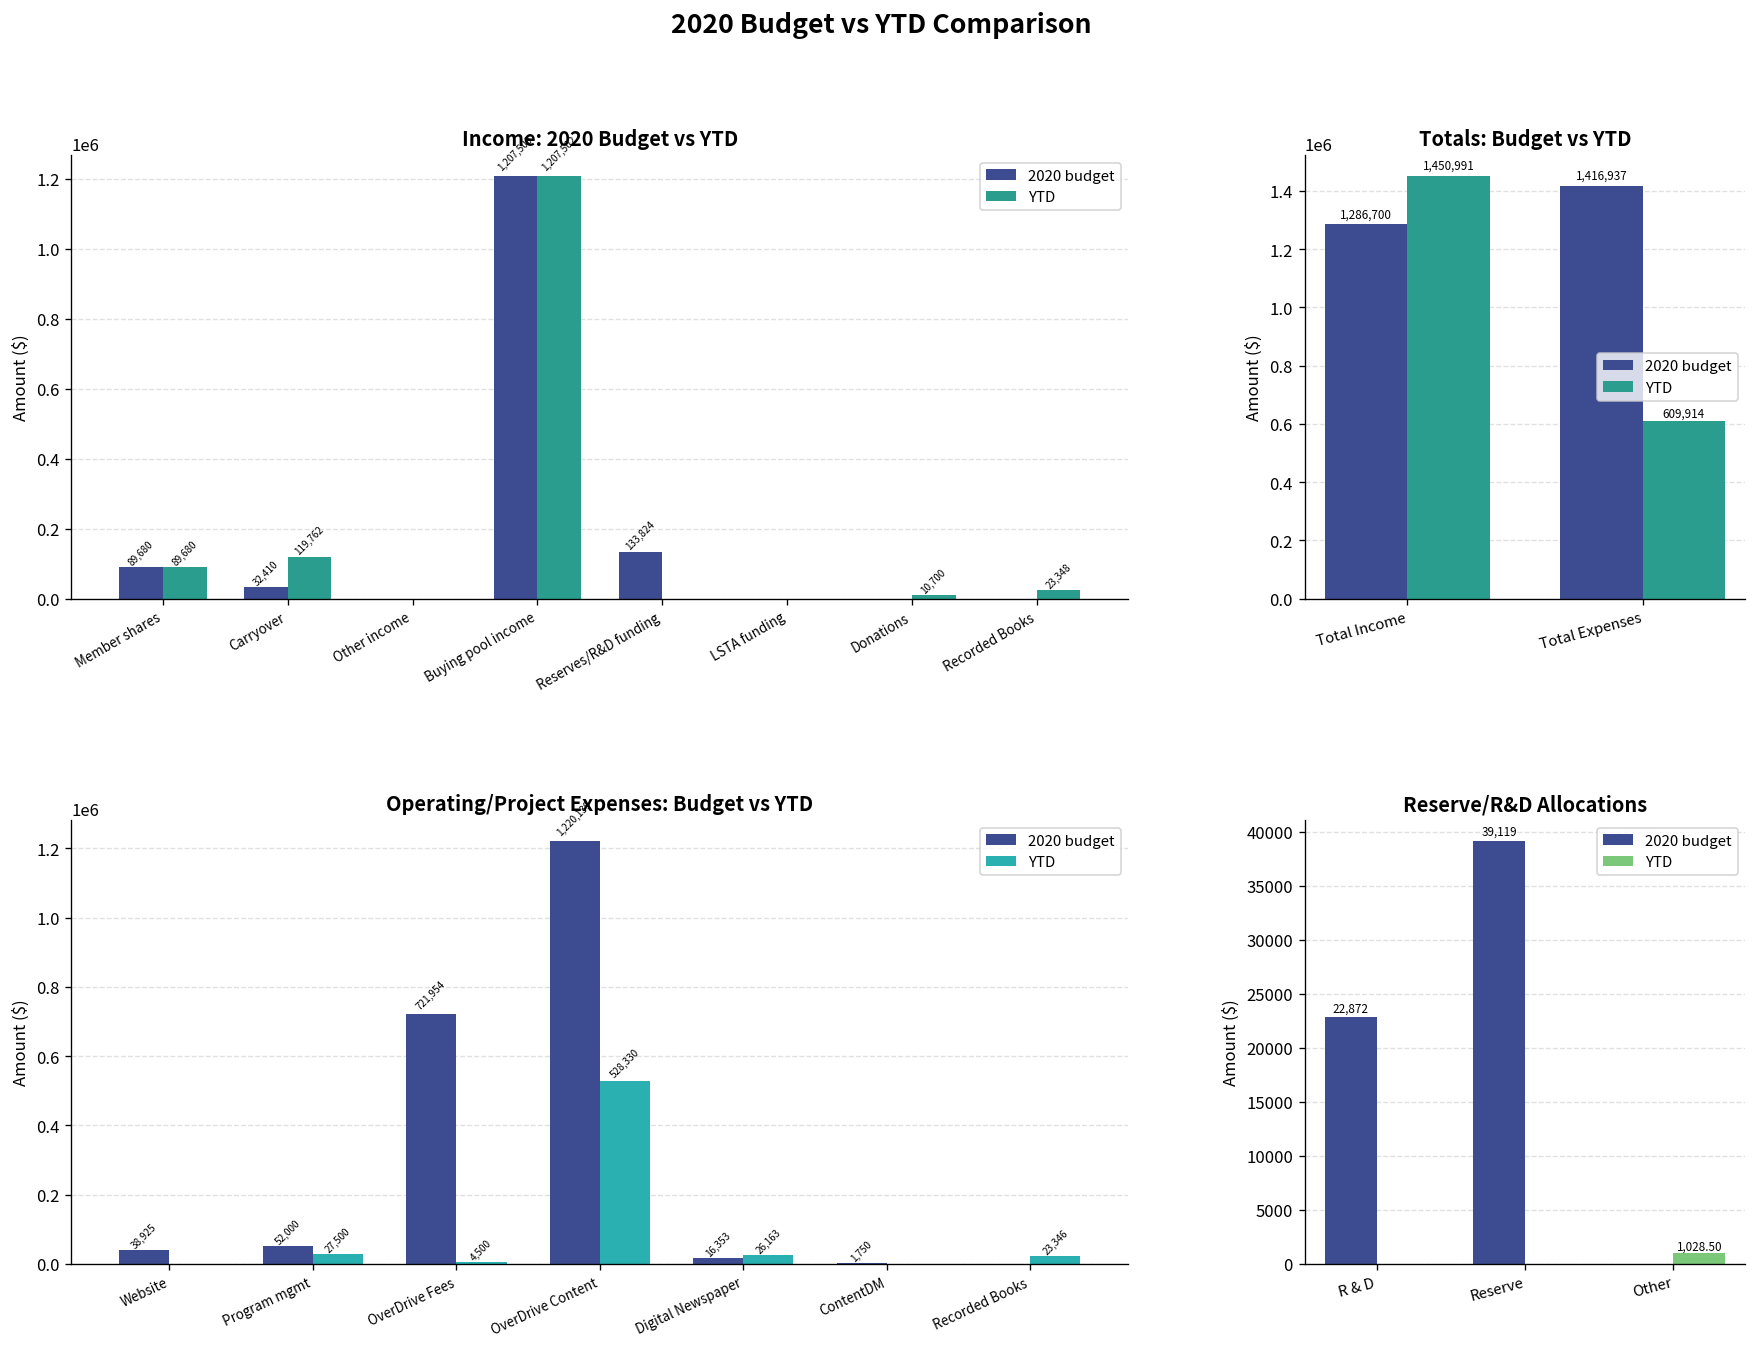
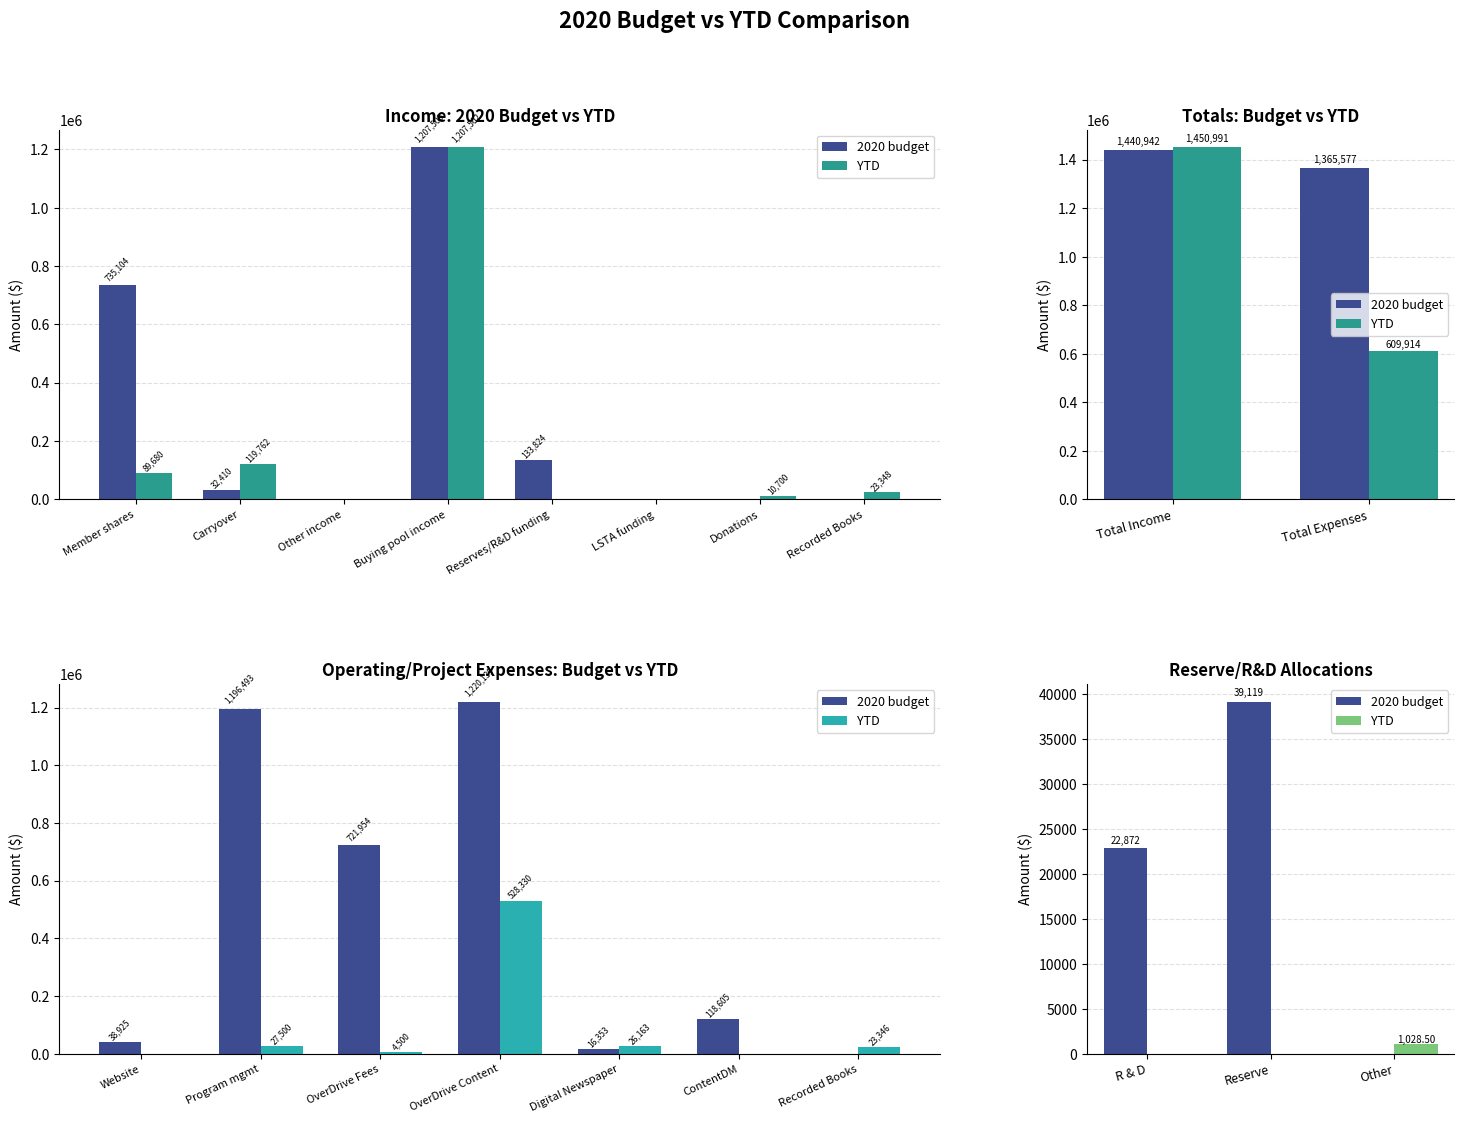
  {
    "Income: 2020 Budget vs YTD": {
      "2020 budget": {
-       "Member shares": "89,680",
+       "Member shares": "735,104",
        "Carryover": "32,410",
        "Buying pool income": "1,207,500",
        "Reserves/R&D funding": "133,824"
      }
    },
    "Totals: Budget vs YTD": {
      "2020 budget": {
-       "Total Income": "1,286,700",
-       "Total Expenses": "1,416,937"
+       "Total Income": "1,440,942",
+       "Total Expenses": "1,365,577"
      }
    },
    "Operating/Project Expenses: Budget vs YTD": {
      "2020 budget": {
        "Website": "38,925",
-       "Program mgmt": "52,000",
+       "Program mgmt": "1,196,493",
        "OverDrive Fees": "721,954",
        "OverDrive Content": "1,220,139",
        "Digital Newspaper": "16,353",
-       "ContentDM": "1,750"
+       "ContentDM": "118,605"
      }
    },
    "Reserve/R&D Allocations": {
      "2020 budget": {
        "R & D": "22,872",
        "Reserve": "39,119"
      },
      "YTD": {
        "Other": "1,028.50"
      }
    }
  }
